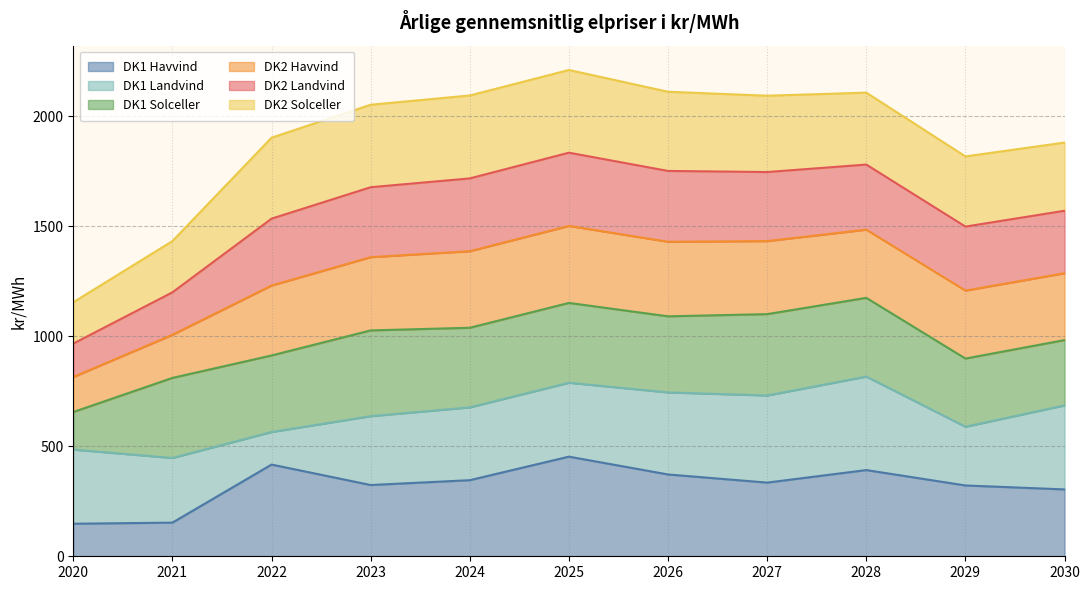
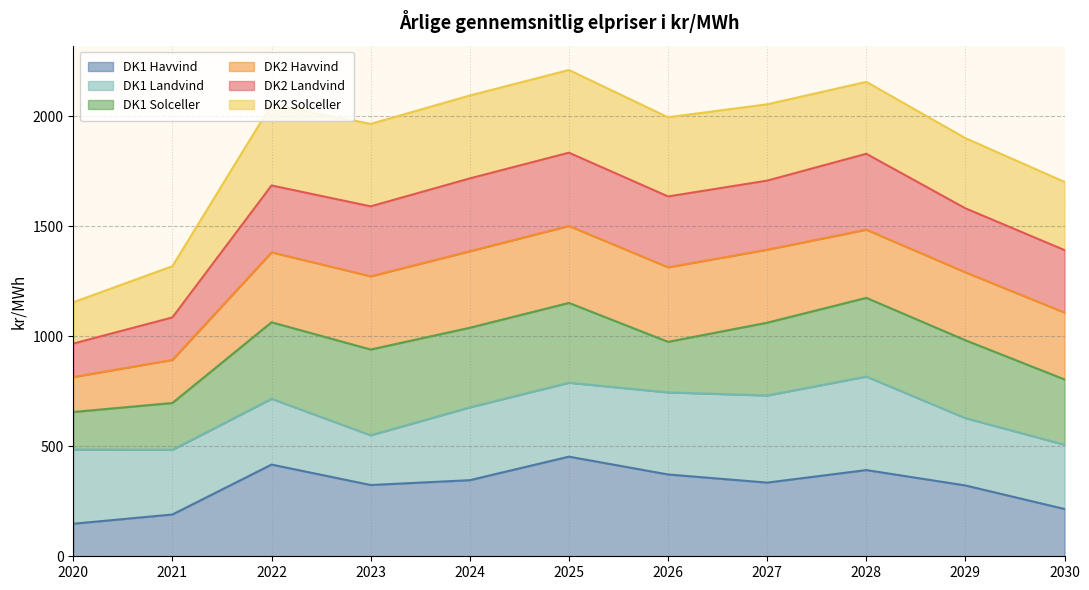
  {
    "DK1 Havvind": {
      "2020": 150,
-     "2021": 150,
+     "2021": 190,
      "2022": 420,
      "2023": 320,
      "2024": 350,
      "2025": 450,
      "2026": 370,
      "2027": 340,
      "2028": 390,
      "2029": 320,
-     "2030": 300
+     "2030": 220
    },
    "DK1 Landvind": {
      "2020": 340,
      "2021": 290,
-     "2022": 150,
-     "2023": 310,
+     "2022": 300,
+     "2023": 230,
      "2024": 330,
      "2025": 340,
      "2026": 370,
      "2027": 400,
      "2028": 430,
-     "2029": 270,
-     "2030": 380
+     "2029": 310,
+     "2030": 290
    },
    "DK1 Solceller": {
      "2020": 170,
-     "2021": 360,
+     "2021": 210,
      "2022": 350,
      "2023": 390,
      "2024": 360,
      "2025": 360,
-     "2026": 350,
-     "2027": 370,
+     "2026": 230,
+     "2027": 330,
      "2028": 360,
-     "2029": 310,
+     "2029": 350,
      "2030": 300
    },
    "DK2 Landvind": {
      "2020": 150,
      "2021": 190,
      "2022": 300,
      "2023": 320,
      "2024": 330,
      "2025": 330,
      "2026": 320,
      "2027": 310,
-     "2028": 300,
+     "2028": 350,
      "2029": 290,
      "2030": 280
    }
  }
